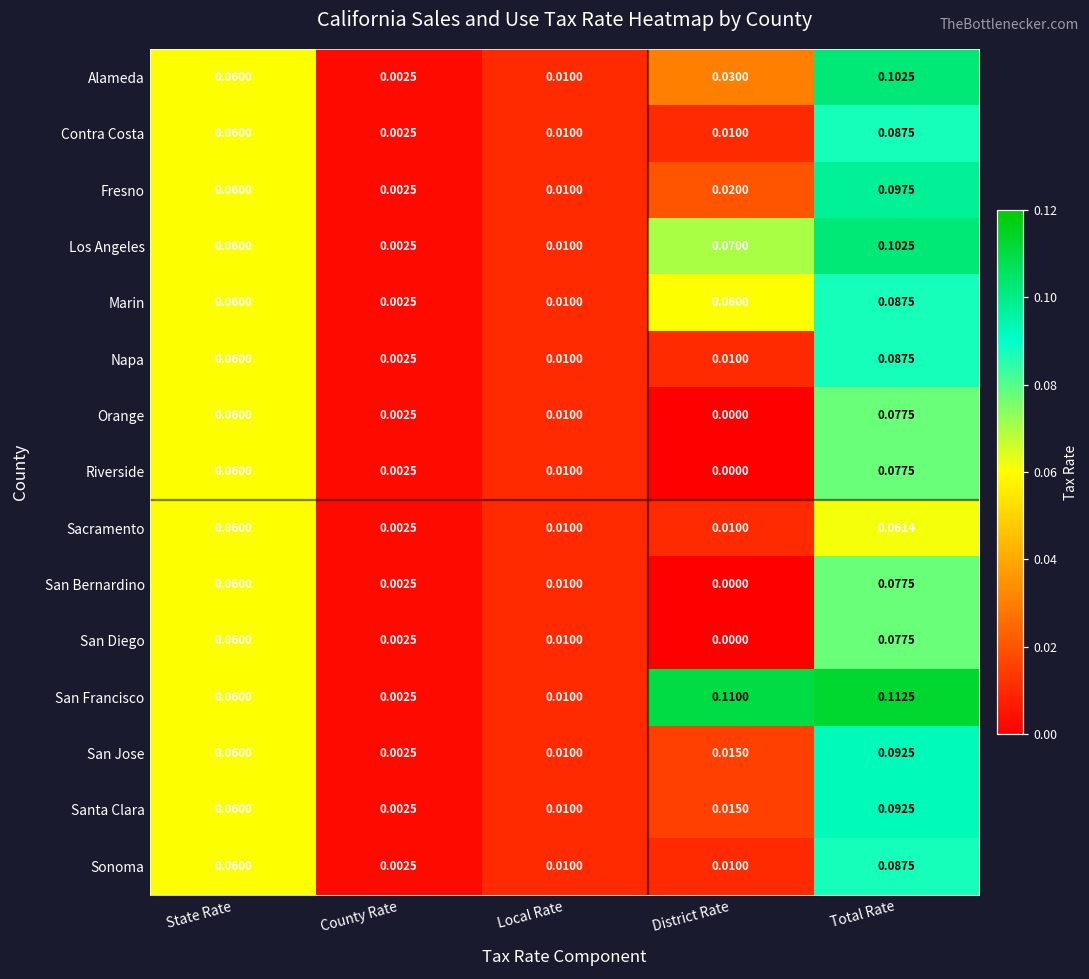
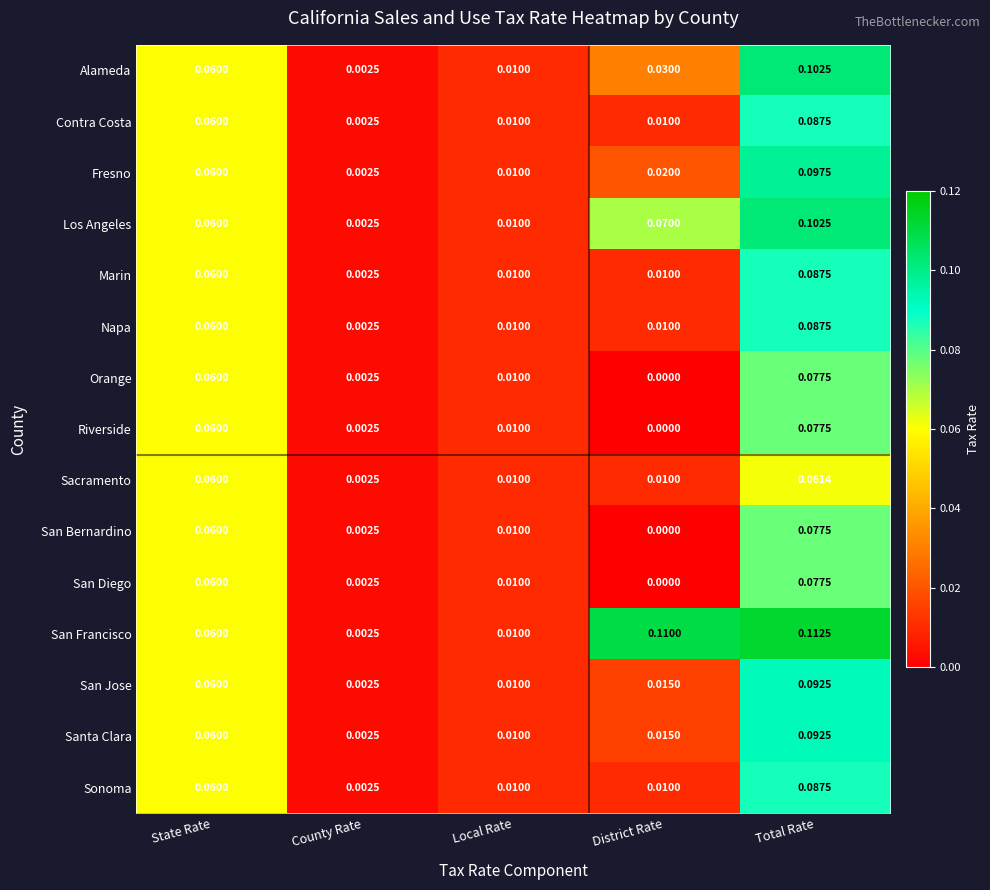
  {
    "Alameda": {
      "State Rate": 0.0600,
      "County Rate": 0.0025,
      "Local Rate": 0.0100,
      "District Rate": 0.0300,
      "Total Rate": 0.1025
    },
    "Contra Costa": {
      "State Rate": 0.0600,
      "County Rate": 0.0025,
      "Local Rate": 0.0100,
      "District Rate": 0.0100,
      "Total Rate": 0.0875
    },
    "Fresno": {
      "State Rate": 0.0600,
      "County Rate": 0.0025,
      "Local Rate": 0.0100,
      "District Rate": 0.0200,
      "Total Rate": 0.0975
    },
    "Los Angeles": {
      "State Rate": 0.0600,
      "County Rate": 0.0025,
      "Local Rate": 0.0100,
      "District Rate": 0.0700,
      "Total Rate": 0.1025
    },
    "Marin": {
      "State Rate": 0.0600,
      "County Rate": 0.0025,
      "Local Rate": 0.0100,
-     "District Rate": 0.0600,
+     "District Rate": 0.0100,
      "Total Rate": 0.0875
    },
    "Napa": {
      "State Rate": 0.0600,
      "County Rate": 0.0025,
      "Local Rate": 0.0100,
      "District Rate": 0.0100,
      "Total Rate": 0.0875
    },
    "Orange": {
      "State Rate": 0.0600,
      "County Rate": 0.0025,
      "Local Rate": 0.0100,
      "District Rate": 0.0000,
      "Total Rate": 0.0775
    },
    "Riverside": {
      "State Rate": 0.0600,
      "County Rate": 0.0025,
      "Local Rate": 0.0100,
      "District Rate": 0.0000,
      "Total Rate": 0.0775
    },
    "Sacramento": {
      "State Rate": 0.0600,
      "County Rate": 0.0025,
      "Local Rate": 0.0100,
      "District Rate": 0.0100,
      "Total Rate": 0.0614
    },
    "San Bernardino": {
      "State Rate": 0.0600,
      "County Rate": 0.0025,
      "Local Rate": 0.0100,
      "District Rate": 0.0000,
      "Total Rate": 0.0775
    },
    "San Diego": {
      "State Rate": 0.0600,
      "County Rate": 0.0025,
      "Local Rate": 0.0100,
      "District Rate": 0.0000,
      "Total Rate": 0.0775
    },
    "San Francisco": {
      "State Rate": 0.0600,
      "County Rate": 0.0025,
      "Local Rate": 0.0100,
      "District Rate": 0.1100,
      "Total Rate": 0.1125
    },
    "San Jose": {
      "State Rate": 0.0600,
      "County Rate": 0.0025,
      "Local Rate": 0.0100,
      "District Rate": 0.0150,
      "Total Rate": 0.0925
    },
    "Santa Clara": {
      "State Rate": 0.0600,
      "County Rate": 0.0025,
      "Local Rate": 0.0100,
      "District Rate": 0.0150,
      "Total Rate": 0.0925
    },
    "Sonoma": {
      "State Rate": 0.0600,
      "County Rate": 0.0025,
      "Local Rate": 0.0100,
      "District Rate": 0.0100,
      "Total Rate": 0.0875
    }
  }
